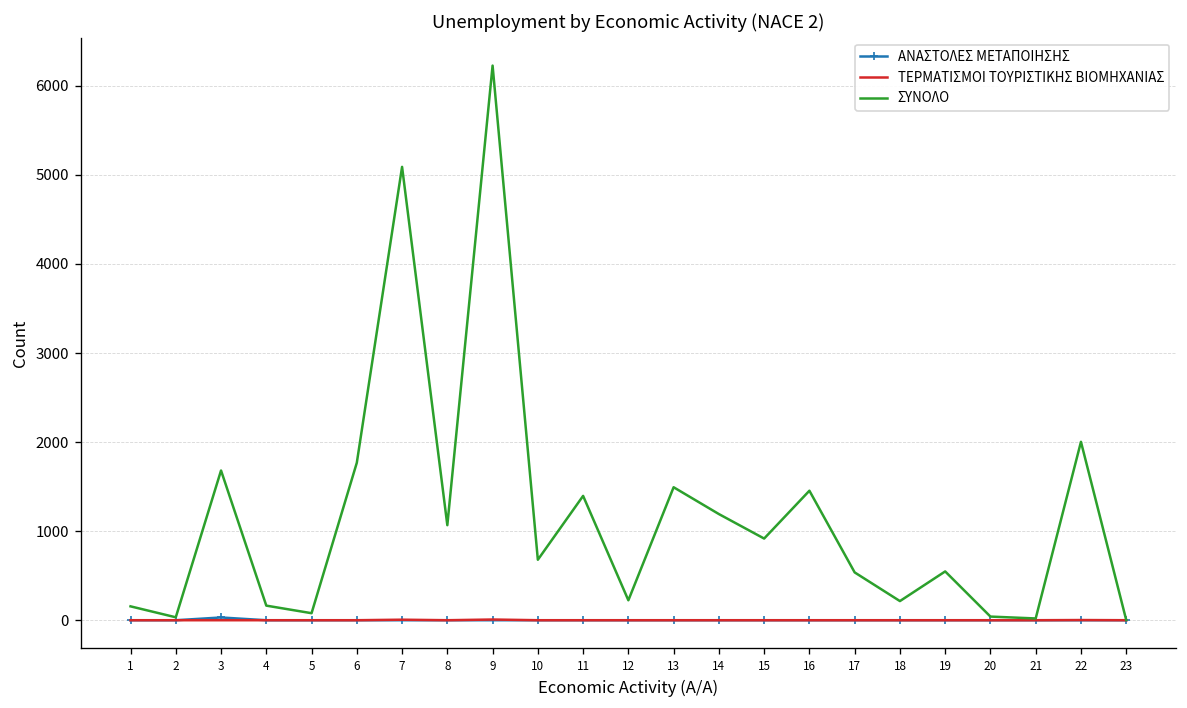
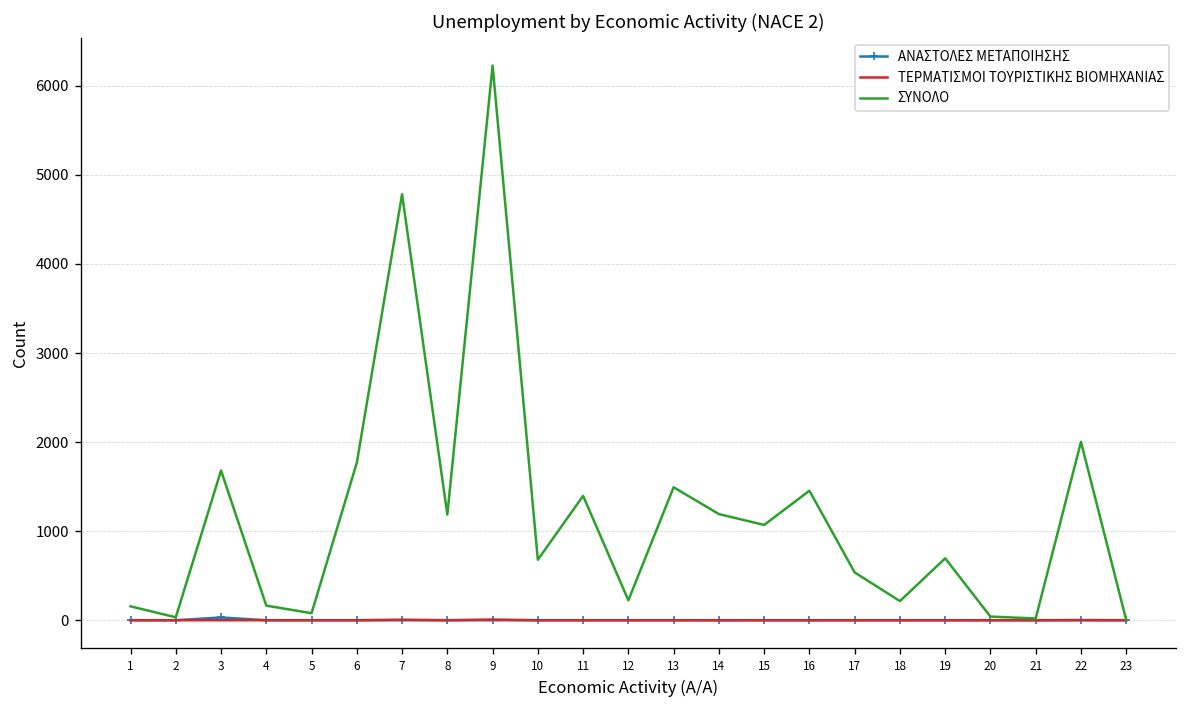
  {
    "ΣΥΝΟΛΟ": {
      "1": 200,
      "3": 1700,
      "4": 200,
      "5": 100,
      "6": 1800,
-     "7": 5100,
-     "8": 1100,
+     "7": 4800,
+     "8": 1200,
      "9": 6200,
      "10": 700,
      "11": 1400,
      "12": 200,
      "13": 1500,
      "14": 1200,
-     "15": 900,
+     "15": 1100,
      "16": 1500,
      "17": 500,
      "18": 200,
-     "19": 500,
+     "19": 700,
      "20": 0,
      "22": 2000
    }
  }
